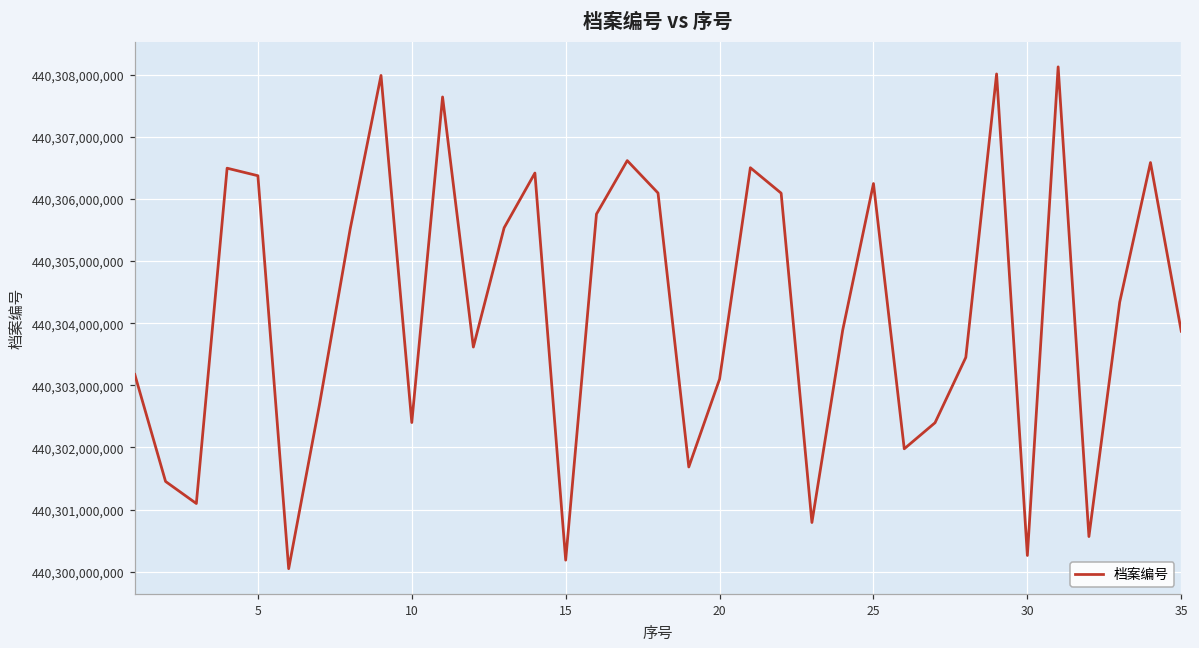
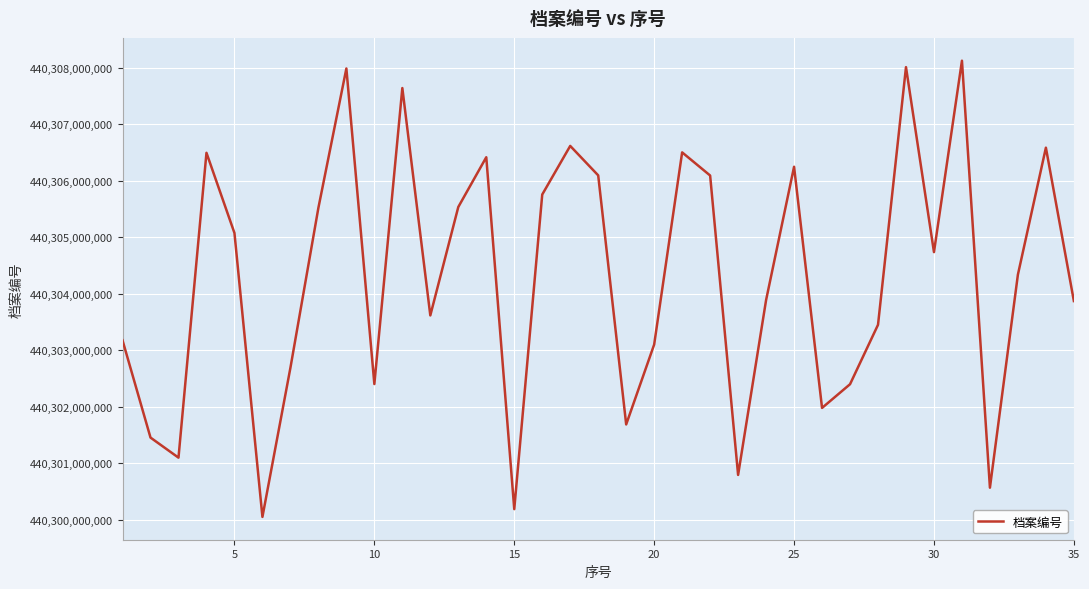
  {
-   "5": "440,306,400,000",
+   "5": "440,305,100,000",
    "10": "440,302,400,000",
    "15": "440,300,200,000",
    "20": "440,303,100,000",
    "25": "440,306,200,000",
-   "30": "440,300,300,000",
+   "30": "440,304,700,000",
    "35": "440,303,900,000"
  }
